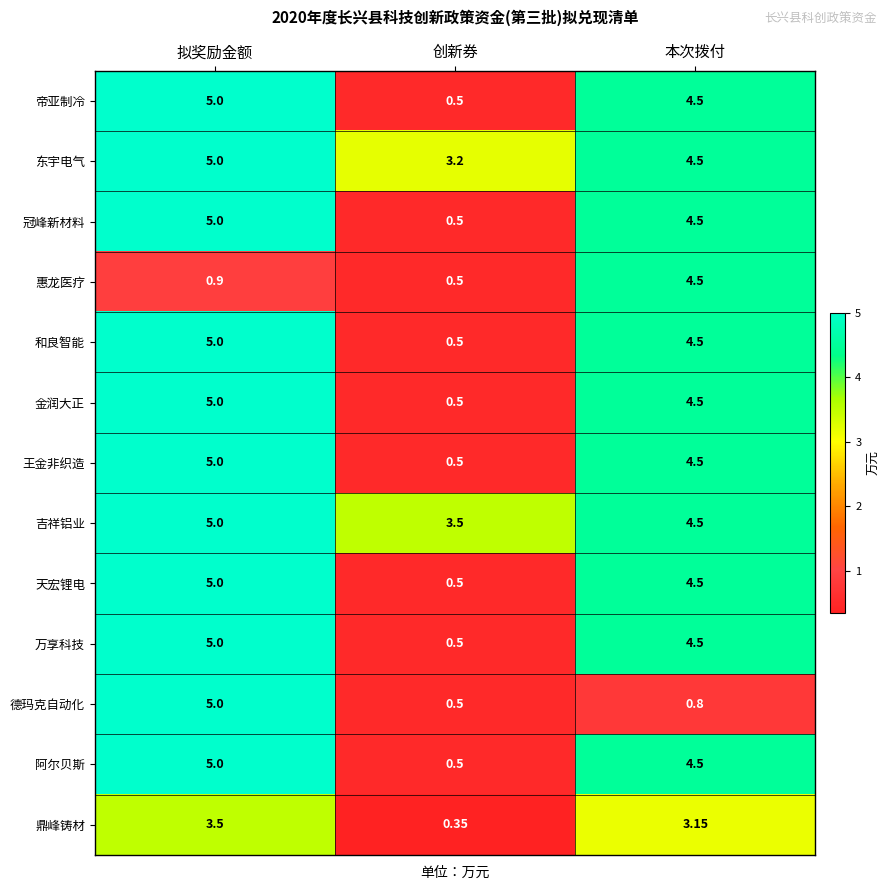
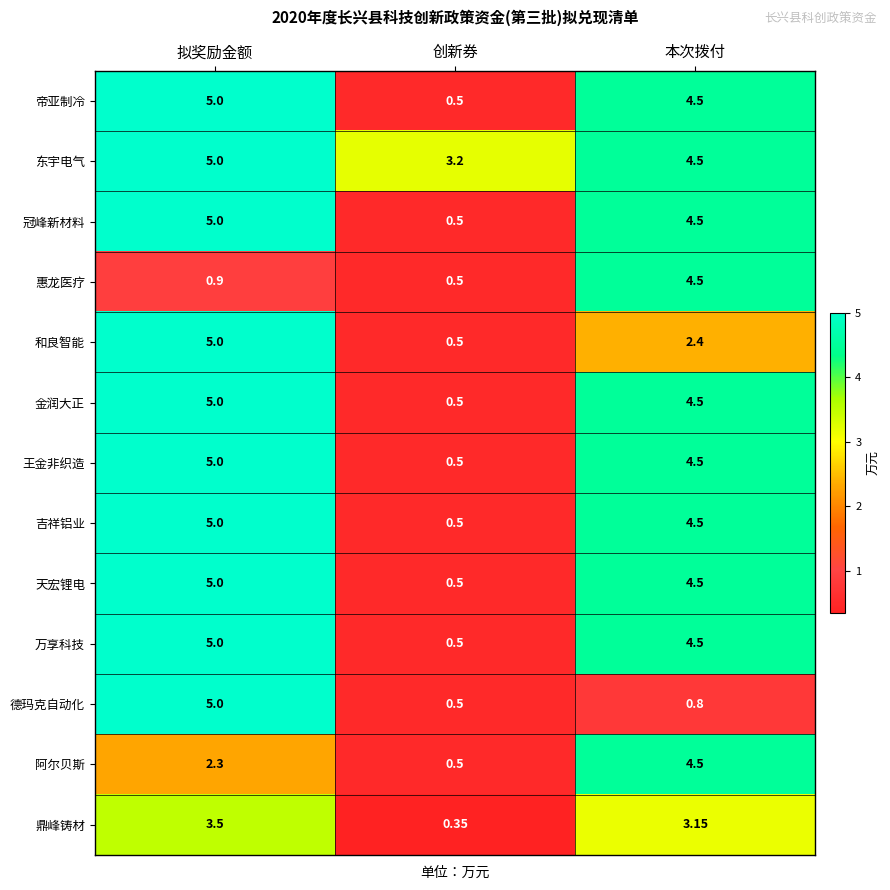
  {
    "帝亚制冷": {
      "拟奖励金额": 5.0,
      "创新券": 0.5,
      "本次拨付": 4.5
    },
    "东宇电气": {
      "拟奖励金额": 5.0,
      "创新券": 3.2,
      "本次拨付": 4.5
    },
    "冠峰新材料": {
      "拟奖励金额": 5.0,
      "创新券": 0.5,
      "本次拨付": 4.5
    },
    "惠龙医疗": {
      "拟奖励金额": 0.9,
      "创新券": 0.5,
      "本次拨付": 4.5
    },
    "和良智能": {
      "拟奖励金额": 5.0,
      "创新券": 0.5,
-     "本次拨付": 4.5
+     "本次拨付": 2.4
    },
    "金润大正": {
      "拟奖励金额": 5.0,
      "创新券": 0.5,
      "本次拨付": 4.5
    },
    "王金非织造": {
      "拟奖励金额": 5.0,
      "创新券": 0.5,
      "本次拨付": 4.5
    },
    "吉祥铝业": {
      "拟奖励金额": 5.0,
-     "创新券": 3.5,
+     "创新券": 0.5,
      "本次拨付": 4.5
    },
    "天宏锂电": {
      "拟奖励金额": 5.0,
      "创新券": 0.5,
      "本次拨付": 4.5
    },
    "万享科技": {
      "拟奖励金额": 5.0,
      "创新券": 0.5,
      "本次拨付": 4.5
    },
    "德玛克自动化": {
      "拟奖励金额": 5.0,
      "创新券": 0.5,
      "本次拨付": 0.8
    },
    "阿尔贝斯": {
-     "拟奖励金额": 5.0,
+     "拟奖励金额": 2.3,
      "创新券": 0.5,
      "本次拨付": 4.5
    },
    "鼎峰铸材": {
      "拟奖励金额": 3.5,
      "创新券": 0.35,
      "本次拨付": 3.15
    }
  }
